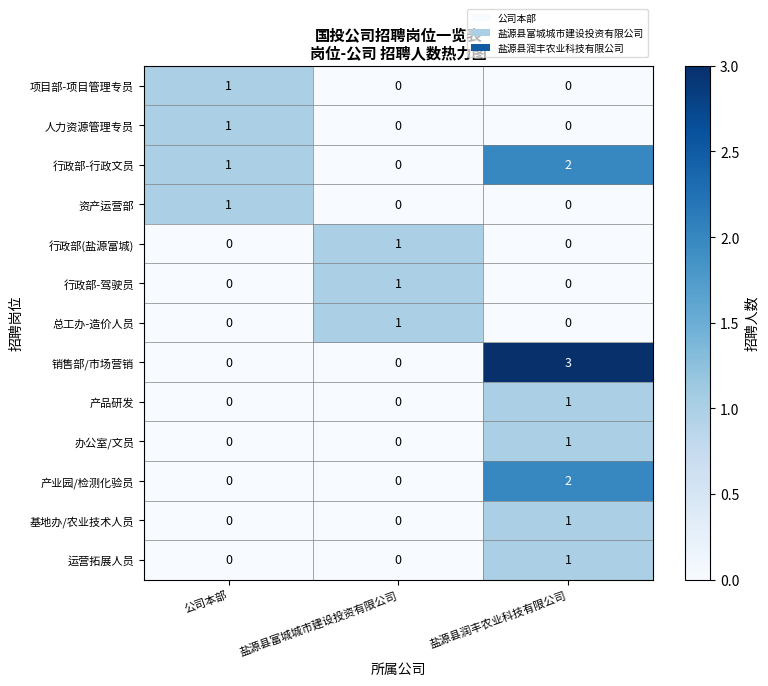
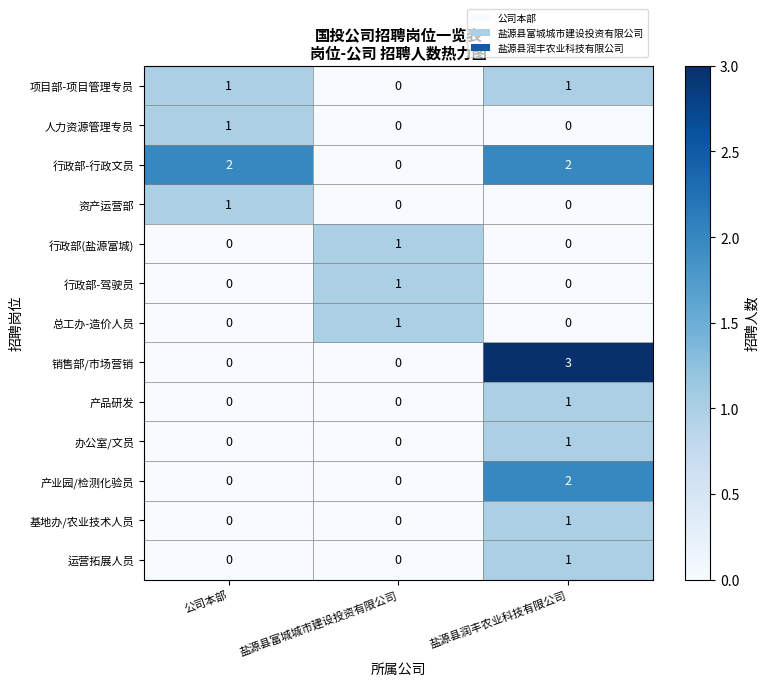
  {
    "项目部-项目管理专员": {
      "公司本部": 1,
      "盐源县富城城市建设投资有限公司": 0,
-     "盐源县润丰农业科技有限公司": 0
+     "盐源县润丰农业科技有限公司": 1
    },
    "人力资源管理专员": {
      "公司本部": 1,
      "盐源县富城城市建设投资有限公司": 0,
      "盐源县润丰农业科技有限公司": 0
    },
    "行政部-行政文员": {
-     "公司本部": 1,
+     "公司本部": 2,
      "盐源县富城城市建设投资有限公司": 0,
      "盐源县润丰农业科技有限公司": 2
    },
    "资产运营部": {
      "公司本部": 1,
      "盐源县富城城市建设投资有限公司": 0,
      "盐源县润丰农业科技有限公司": 0
    },
    "行政部(盐源富城)": {
      "公司本部": 0,
      "盐源县富城城市建设投资有限公司": 1,
      "盐源县润丰农业科技有限公司": 0
    },
    "行政部-驾驶员": {
      "公司本部": 0,
      "盐源县富城城市建设投资有限公司": 1,
      "盐源县润丰农业科技有限公司": 0
    },
    "总工办-造价人员": {
      "公司本部": 0,
      "盐源县富城城市建设投资有限公司": 1,
      "盐源县润丰农业科技有限公司": 0
    },
    "销售部/市场营销": {
      "公司本部": 0,
      "盐源县富城城市建设投资有限公司": 0,
      "盐源县润丰农业科技有限公司": 3
    },
    "产品研发": {
      "公司本部": 0,
      "盐源县富城城市建设投资有限公司": 0,
      "盐源县润丰农业科技有限公司": 1
    },
    "办公室/文员": {
      "公司本部": 0,
      "盐源县富城城市建设投资有限公司": 0,
      "盐源县润丰农业科技有限公司": 1
    },
    "产业园/检测化验员": {
      "公司本部": 0,
      "盐源县富城城市建设投资有限公司": 0,
      "盐源县润丰农业科技有限公司": 2
    },
    "基地办/农业技术人员": {
      "公司本部": 0,
      "盐源县富城城市建设投资有限公司": 0,
      "盐源县润丰农业科技有限公司": 1
    },
    "运营拓展人员": {
      "公司本部": 0,
      "盐源县富城城市建设投资有限公司": 0,
      "盐源县润丰农业科技有限公司": 1
    }
  }
